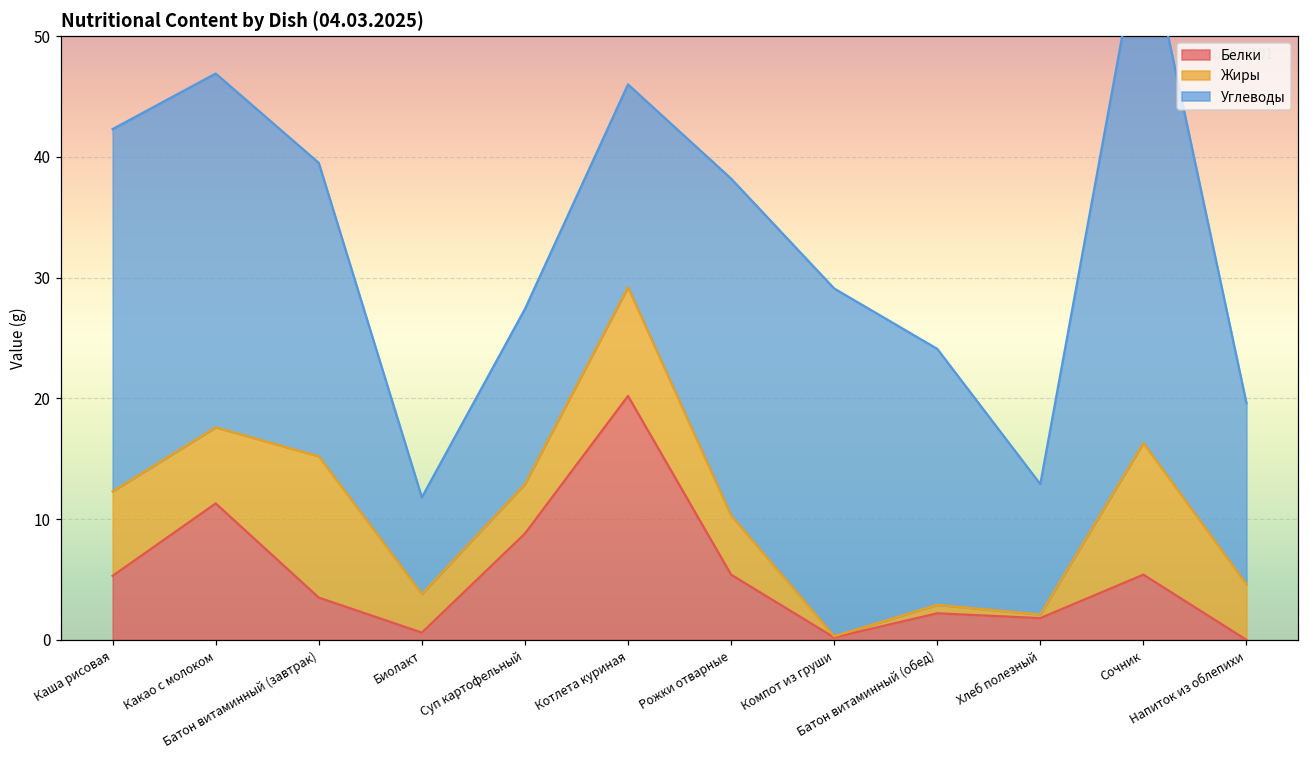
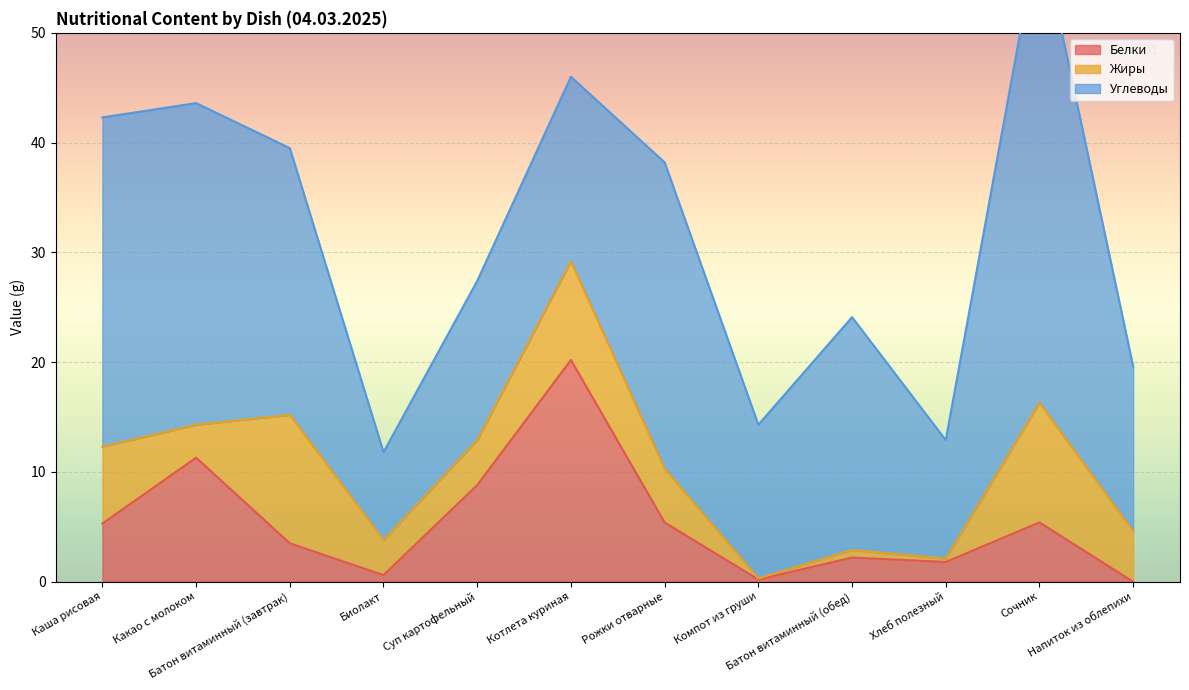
  {
    "Белки": {
      "Каша рисовая": 5.3,
      "Какао с молоком": 11.3,
      "Батон витаминный (завтрак)": 3.5,
      "Биолакт": 0.6,
      "Суп картофельный": 8.8,
      "Котлета куриная": 20.2,
      "Рожки отварные": 5.4,
      "Батон витаминный (обед)": 2.2,
      "Хлеб полезный": 1.8,
      "Сочник": 5.4,
      "Напиток из облепихи": 0.0
    },
    "Жиры": {
      "Каша рисовая": 7.0,
-     "Какао с молоком": 6.3,
+     "Какао с молоком": 3.0,
      "Батон витаминный (завтрак)": 11.7,
      "Биолакт": 3.2,
      "Суп картофельный": 4.1,
      "Котлета куриная": 9.0,
      "Рожки отварные": 4.9,
      "Батон витаминный (обед)": 0.7,
      "Хлеб полезный": 0.3,
      "Сочник": 10.9,
      "Напиток из облепихи": 4.6
    },
    "Углеводы": {
      "Каша рисовая": 30.0,
      "Какао с молоком": 29.3,
      "Батон витаминный (завтрак)": 24.3,
      "Биолакт": 8.0,
      "Суп картофельный": 14.5,
      "Котлета куриная": 16.8,
      "Рожки отварные": 27.9,
-     "Компот из груши": 28.8,
+     "Компот из груши": 14.0,
      "Батон витаминный (обед)": 21.2,
      "Хлеб полезный": 10.8,
      "Напиток из облепихи": 15.0
    }
  }
